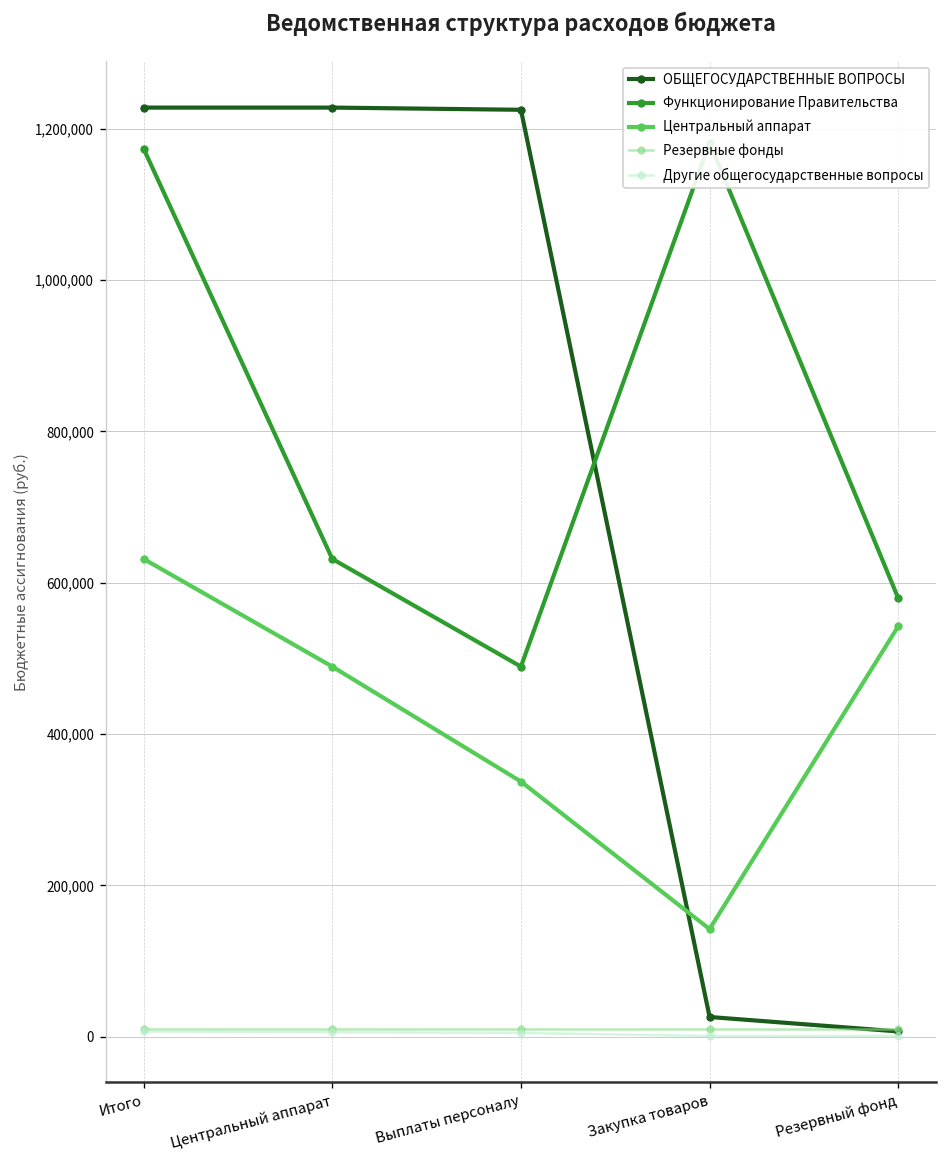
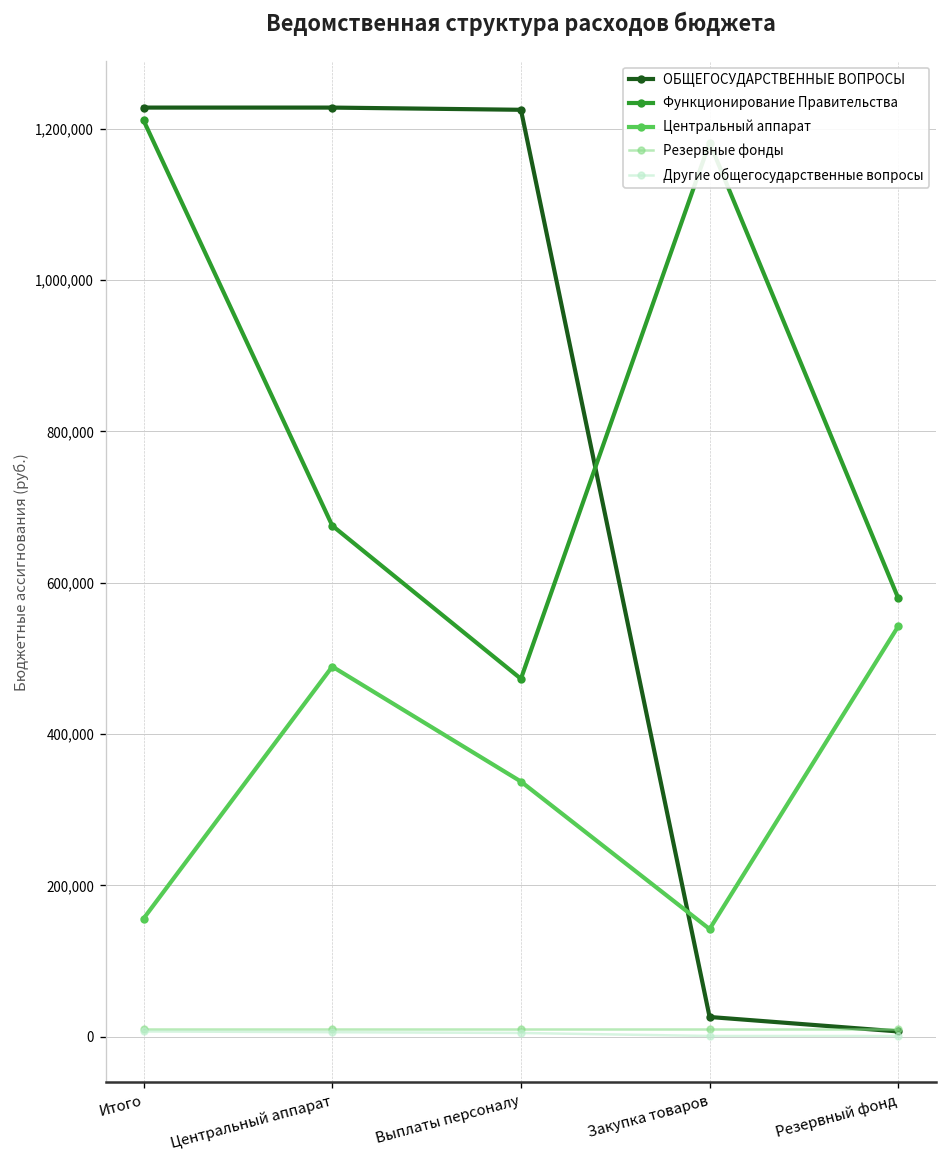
  {
    "ОБЩЕГОСУДАРСТВЕННЫЕ ВОПРОСЫ": {
      "Итого": "1,230,000",
      "Центральный аппарат": "1,230,000",
      "Выплаты персоналу": "1,220,000",
      "Закупка товаров": "30,000"
    },
    "Функционирование Правительства": {
-     "Итого": "1,170,000",
-     "Центральный аппарат": "630,000",
-     "Выплаты персоналу": "490,000",
+     "Итого": "1,210,000",
+     "Центральный аппарат": "680,000",
+     "Выплаты персоналу": "470,000",
      "Резервный фонд": "580,000"
    },
    "Центральный аппарат": {
-     "Итого": "630,000",
+     "Итого": "160,000",
      "Центральный аппарат": "490,000",
      "Выплаты персоналу": "340,000",
      "Закупка товаров": "140,000",
      "Резервный фонд": "540,000"
    },
    "Резервные фонды": {
      "Центральный аппарат": "10,000",
      "Выплаты персоналу": "10,000",
      "Закупка товаров": "10,000"
    },
    "Другие общегосударственные вопросы": {
      "Центральный аппарат": "10,000",
      "Выплаты персоналу": "10,000",
      "Закупка товаров": "0",
      "Резервный фонд": "0"
    }
  }
